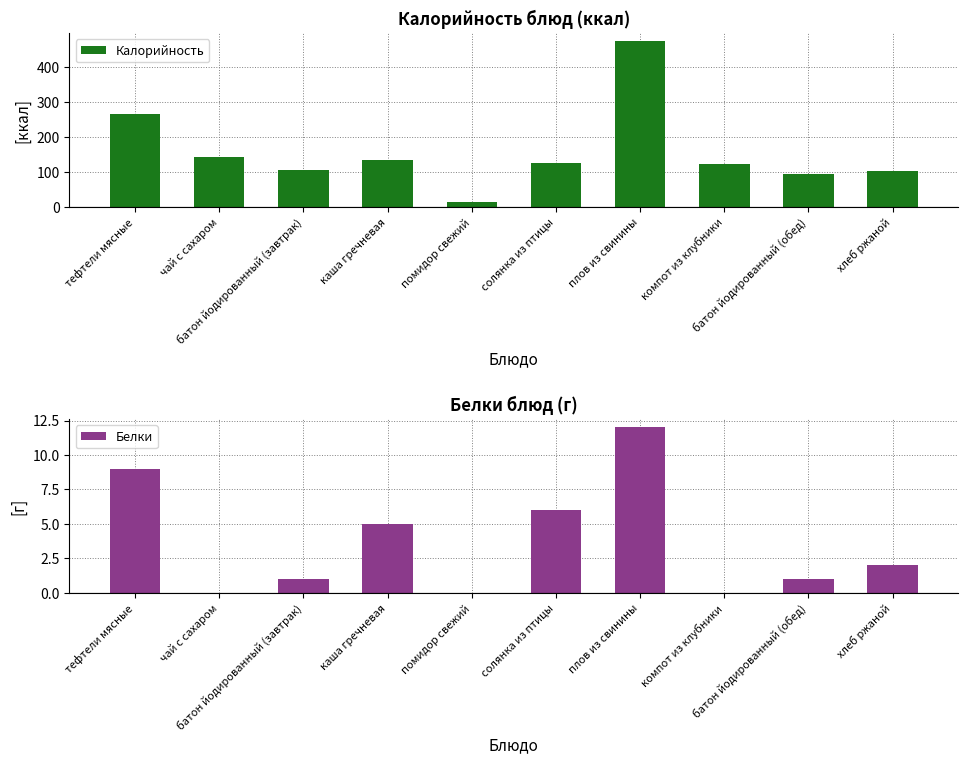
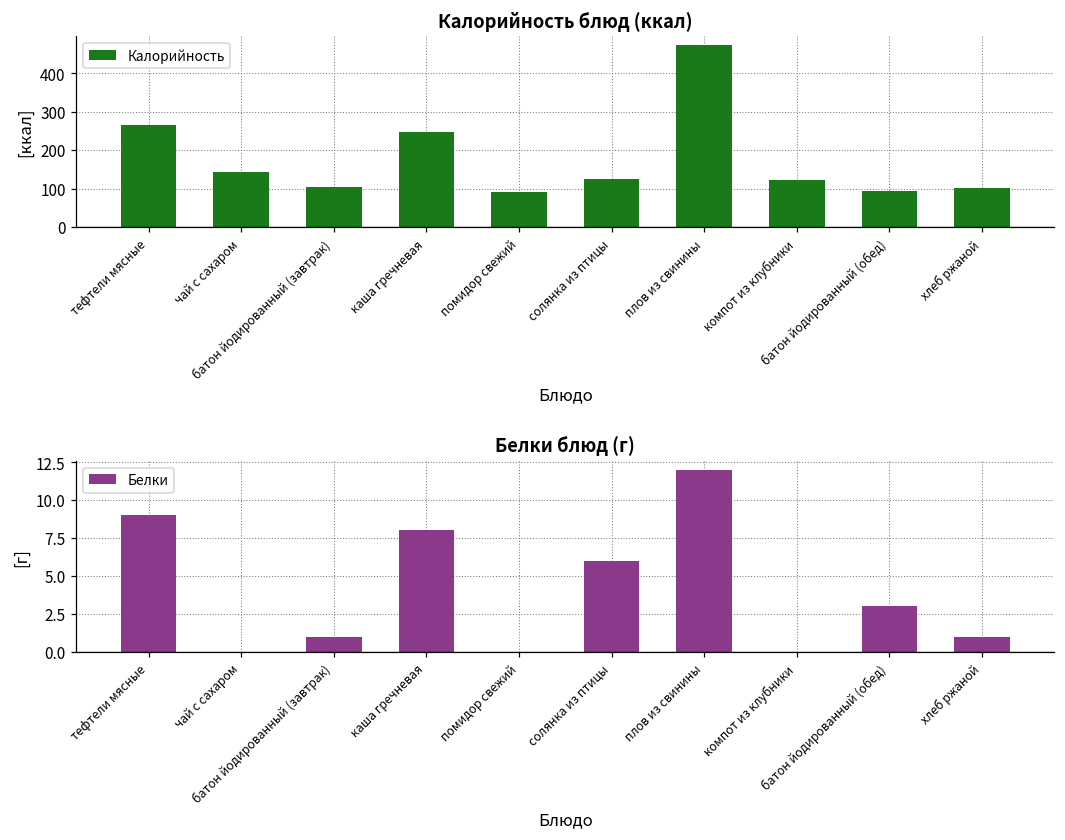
  {
    "Калорийность блюд (ккал)": {
      "тефтели мясные": 270,
      "чай с сахаром": 140,
      "батон йодированный (завтрак)": 100,
-     "каша гречневая": 130,
-     "помидор свежий": 10,
+     "каша гречневая": 250,
+     "помидор свежий": 90,
      "солянка из птицы": 130,
      "плов из свинины": 470,
      "компот из клубники": 120,
      "батон йодированный (обед)": 90,
      "хлеб ржаной": 100
    },
    "Белки блюд (г)": {
      "тефтели мясные": 9,
      "чай с сахаром": 0,
      "батон йодированный (завтрак)": 1,
-     "каша гречневая": 5,
+     "каша гречневая": 8,
      "помидор свежий": 0,
      "солянка из птицы": 6,
      "плов из свинины": 12,
      "компот из клубники": 0,
-     "батон йодированный (обед)": 1,
-     "хлеб ржаной": 2
+     "батон йодированный (обед)": 3,
+     "хлеб ржаной": 1
    }
  }
